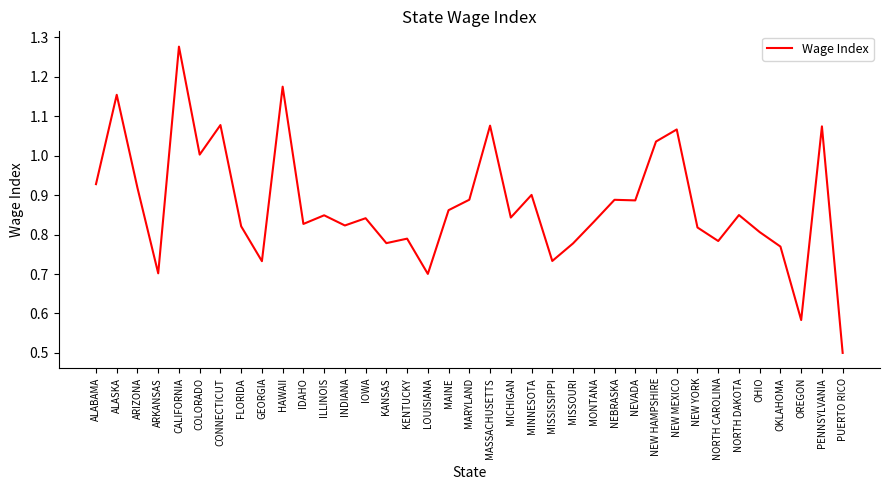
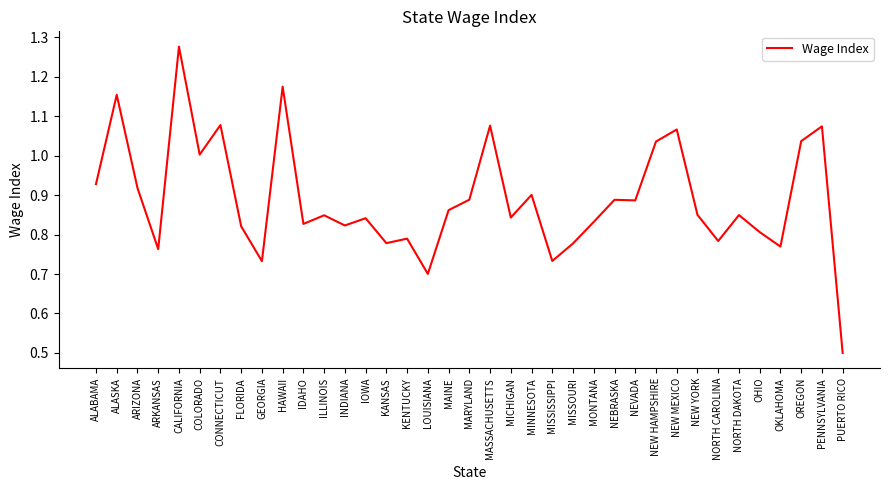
  {
    "ALABAMA": 0.93,
    "ALASKA": 1.15,
    "ARIZONA": 0.92,
-   "ARKANSAS": 0.70,
+   "ARKANSAS": 0.76,
    "CALIFORNIA": 1.28,
    "COLORADO": 1.00,
    "CONNECTICUT": 1.08,
    "FLORIDA": 0.82,
    "GEORGIA": 0.73,
    "HAWAII": 1.18,
    "IDAHO": 0.83,
    "ILLINOIS": 0.85,
    "INDIANA": 0.82,
    "IOWA": 0.84,
    "KANSAS": 0.78,
    "KENTUCKY": 0.79,
    "LOUISIANA": 0.70,
    "MAINE": 0.86,
    "MARYLAND": 0.89,
    "MASSACHUSETTS": 1.08,
    "MICHIGAN": 0.84,
    "MINNESOTA": 0.90,
    "MISSISSIPPI": 0.73,
    "MISSOURI": 0.78,
    "MONTANA": 0.83,
    "NEBRASKA": 0.89,
    "NEVADA": 0.89,
    "NEW HAMPSHIRE": 1.04,
    "NEW MEXICO": 1.07,
-   "NEW YORK": 0.82,
+   "NEW YORK": 0.85,
    "NORTH CAROLINA": 0.78,
    "NORTH DAKOTA": 0.85,
    "OHIO": 0.81,
    "OKLAHOMA": 0.77,
-   "OREGON": 0.58,
+   "OREGON": 1.04,
    "PENNSYLVANIA": 1.07,
    "PUERTO RICO": 0.50
  }
